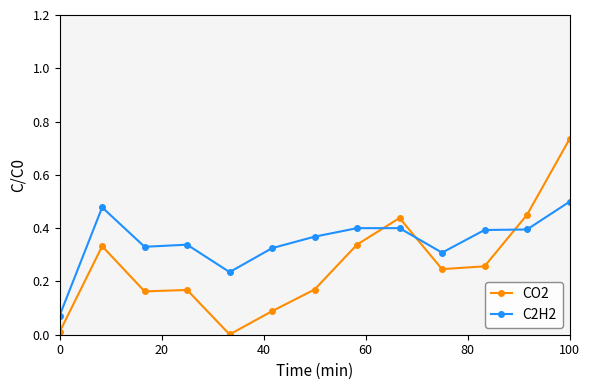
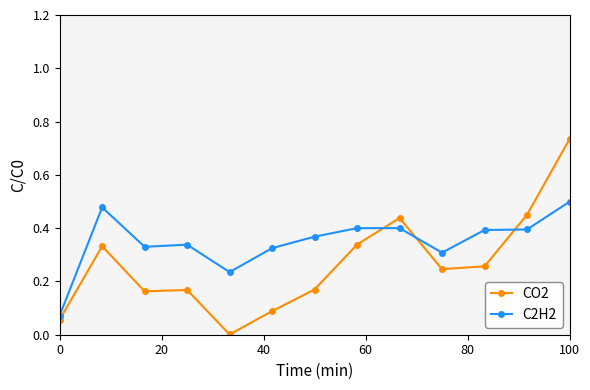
  {
    "CO2": {
-     "0": 0.01,
+     "0": 0.06,
      "100": 0.73
    },
    "C2H2": {
      "0": 0.07,
      "100": 0.50
    }
  }
